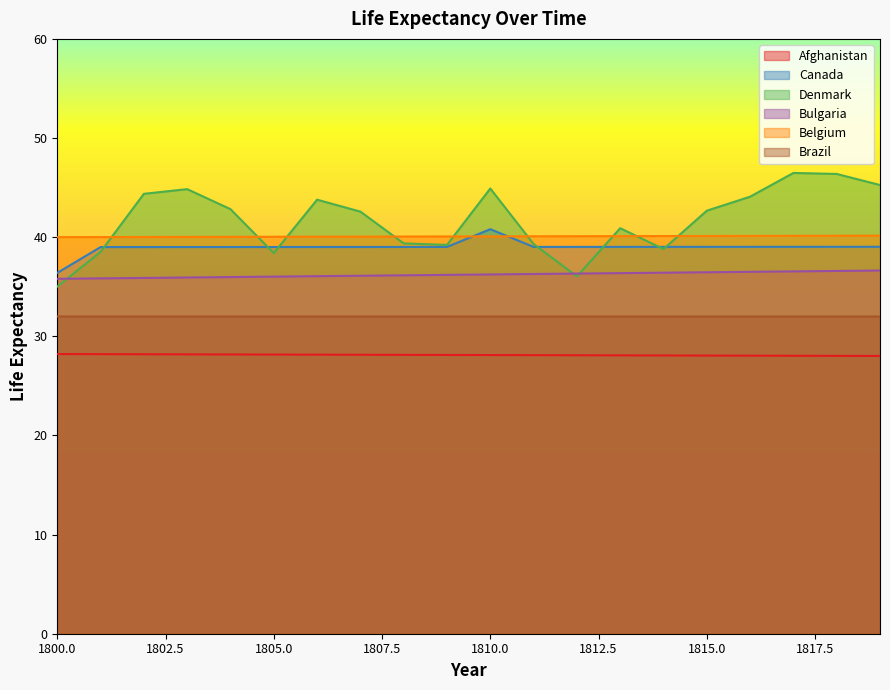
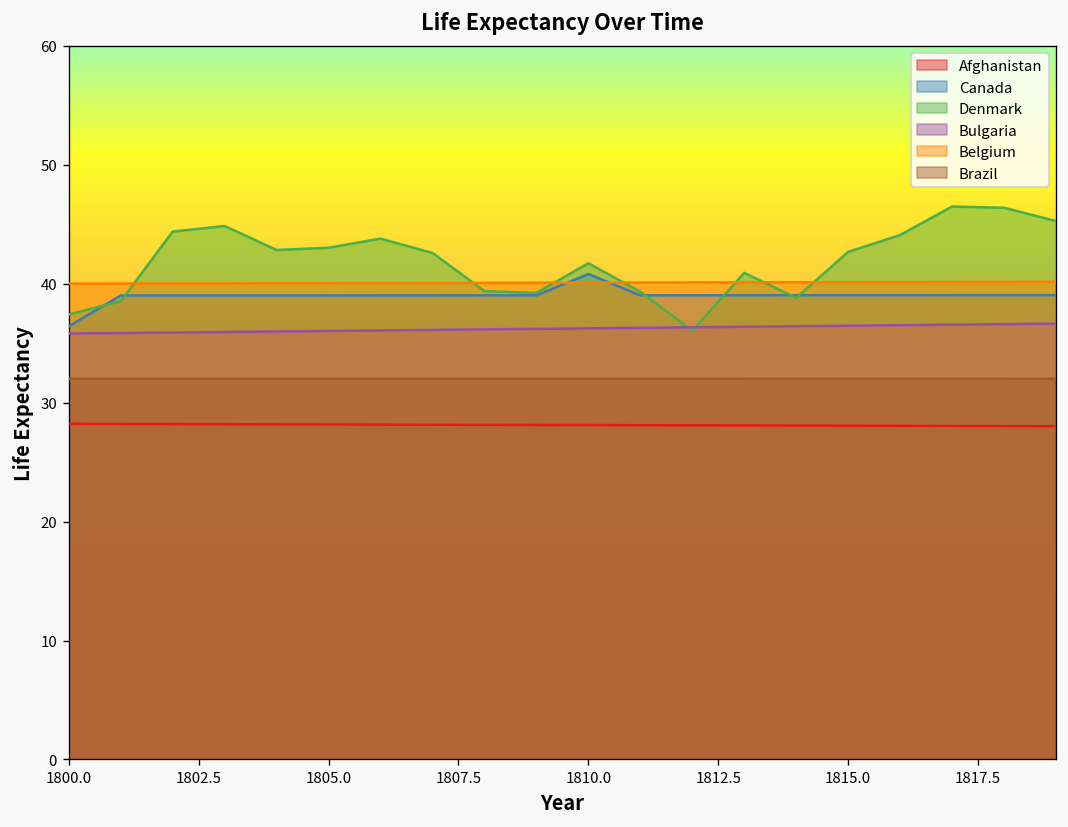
  {
    "Canada": {
      "1800.0": 36,
      "1805.0": 39,
      "1810.0": 41,
      "1815.0": 39
    },
    "Denmark": {
-     "1800.0": 35,
-     "1805.0": 38,
-     "1810.0": 45,
+     "1800.0": 37,
+     "1805.0": 43,
+     "1810.0": 42,
      "1815.0": 43
    },
    "Bulgaria": {
      "1800.0": 36,
      "1805.0": 36,
      "1810.0": 36,
      "1815.0": 36
    },
    "Belgium": {
      "1800.0": 40,
      "1805.0": 40,
      "1810.0": 40,
      "1815.0": 40
    }
  }
